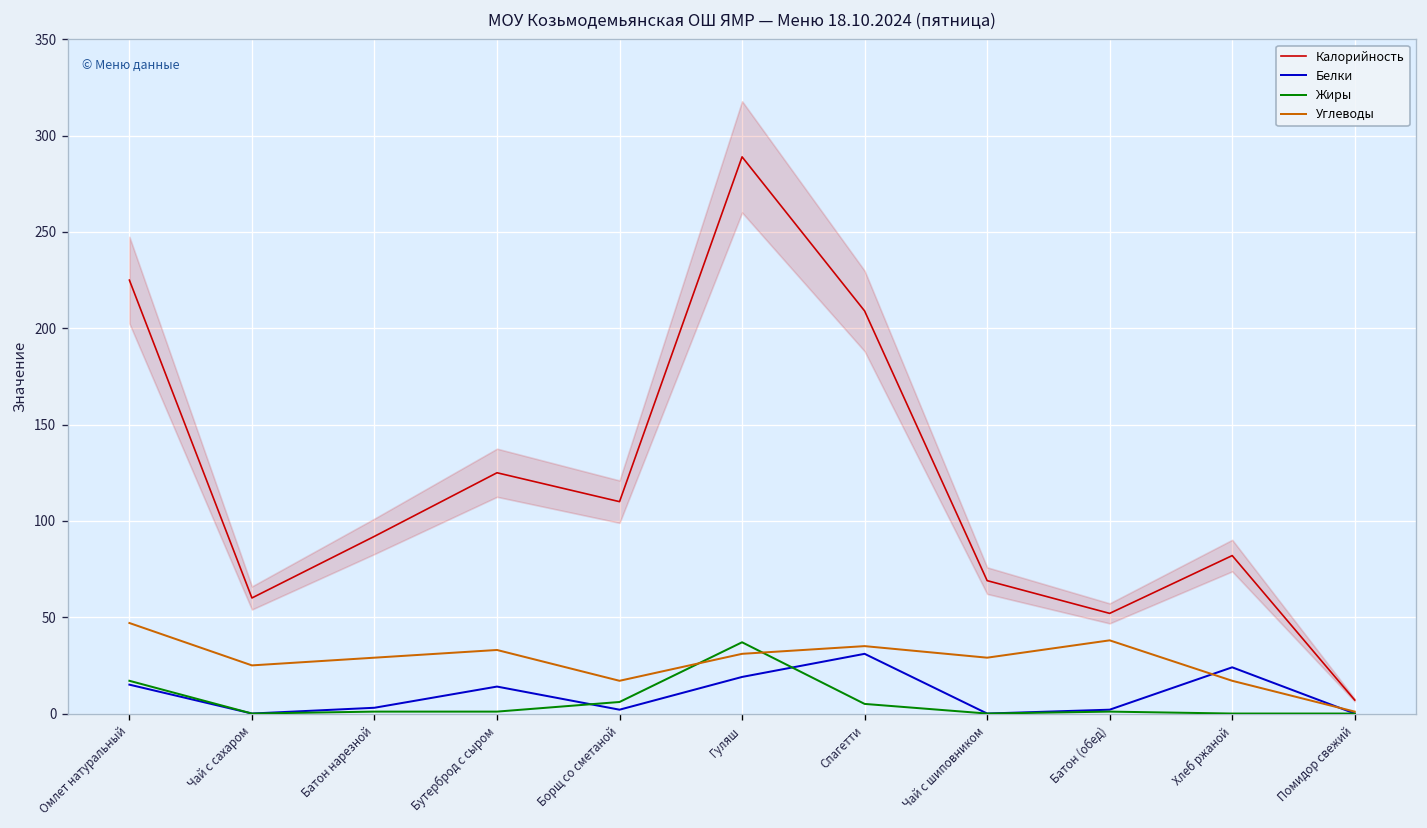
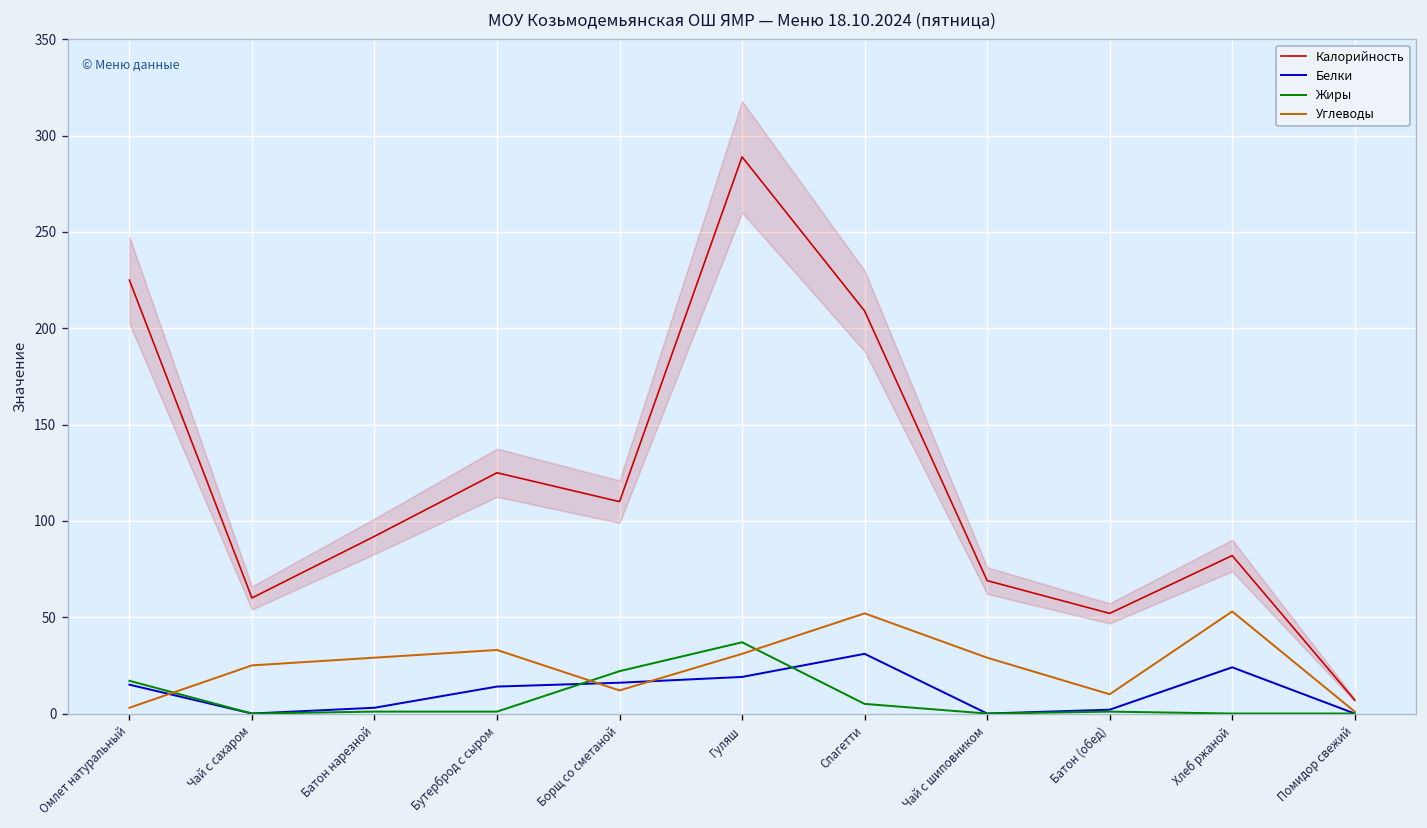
  {
    "Белки": {
      "Омлет натуральный": 15,
      "Батон нарезной": 3,
      "Бутерброд с сыром": 14,
-     "Борщ со сметаной": 2,
+     "Борщ со сметаной": 16,
      "Гуляш": 19,
      "Спагетти": 31,
      "Хлеб ржаной": 24
    },
    "Жиры": {
      "Омлет натуральный": 17,
      "Батон нарезной": 1,
      "Бутерброд с сыром": 1,
-     "Борщ со сметаной": 6,
+     "Борщ со сметаной": 22,
      "Гуляш": 37,
      "Спагетти": 5,
      "Хлеб ржаной": 0
    },
    "Углеводы": {
-     "Омлет натуральный": 47,
+     "Омлет натуральный": 3,
      "Чай с сахаром": 25,
      "Батон нарезной": 29,
      "Бутерброд с сыром": 33,
-     "Борщ со сметаной": 17,
+     "Борщ со сметаной": 12,
      "Гуляш": 31,
-     "Спагетти": 35,
+     "Спагетти": 52,
      "Чай с шиповником": 29,
-     "Батон (обед)": 38,
-     "Хлеб ржаной": 17
+     "Батон (обед)": 10,
+     "Хлеб ржаной": 53
    }
  }
